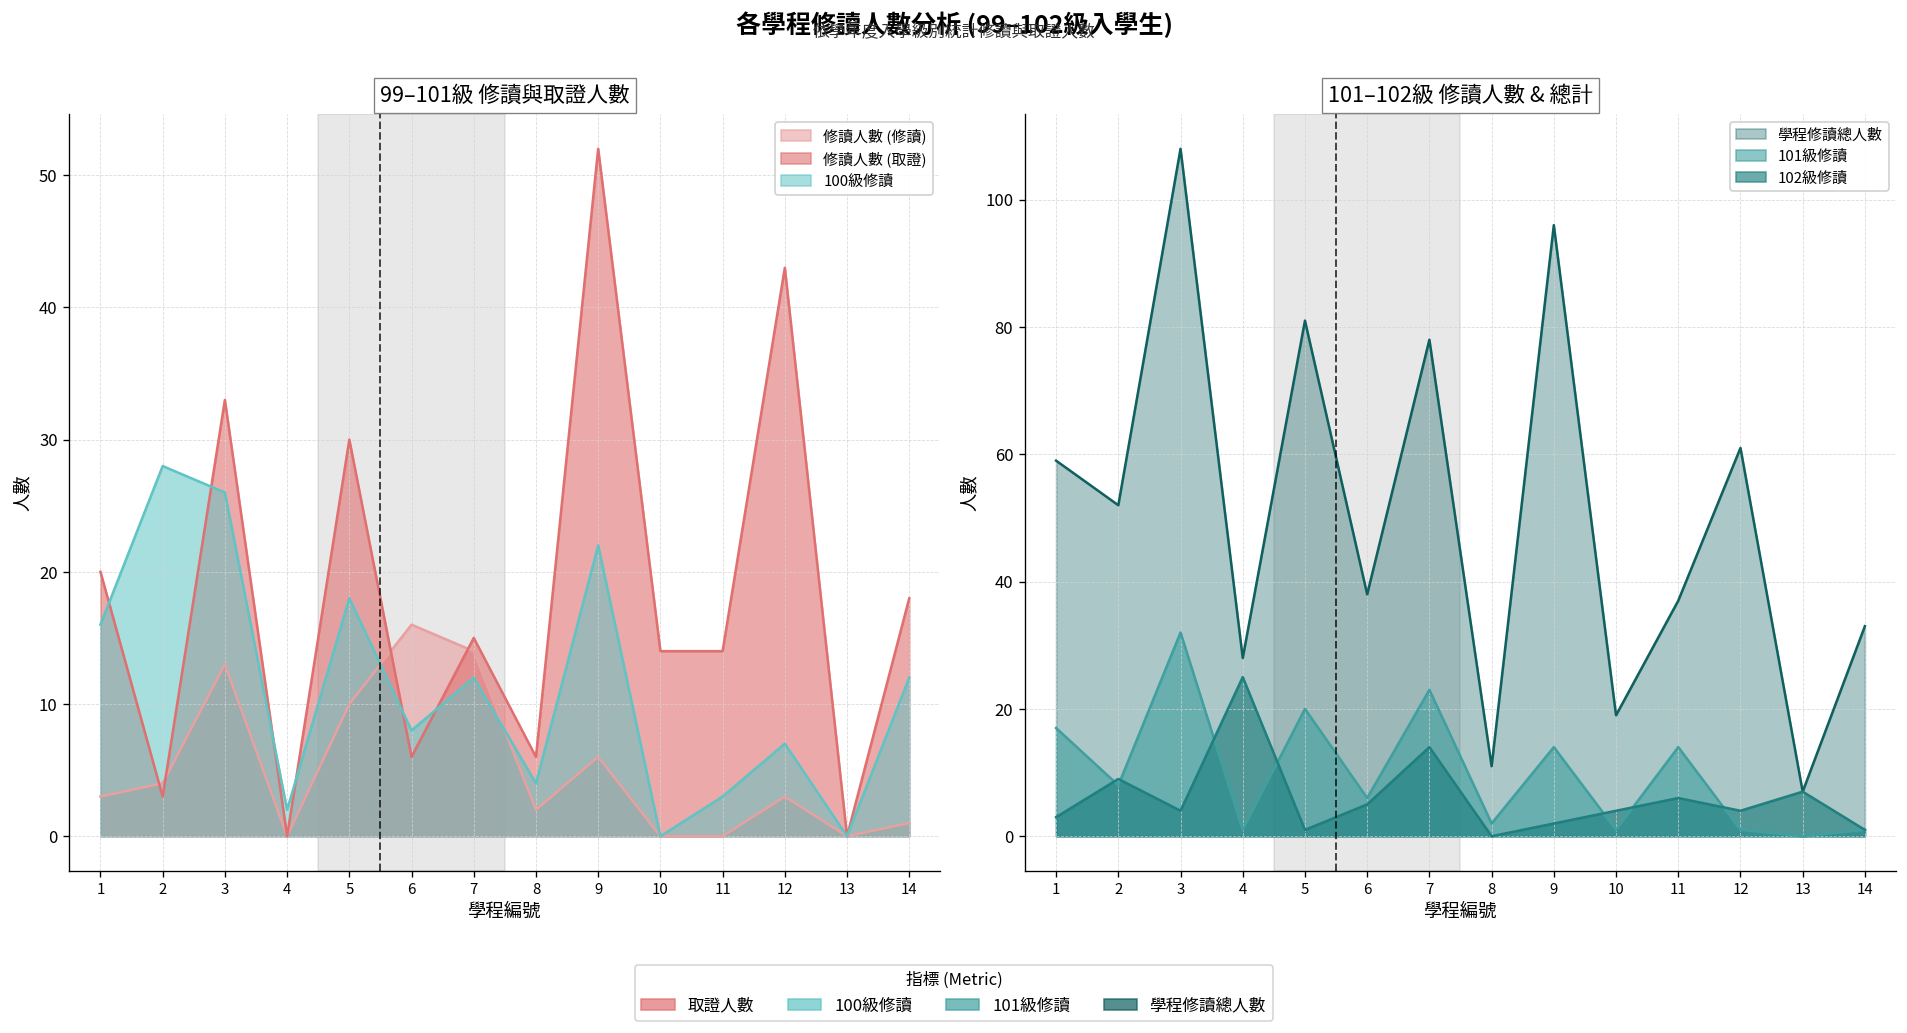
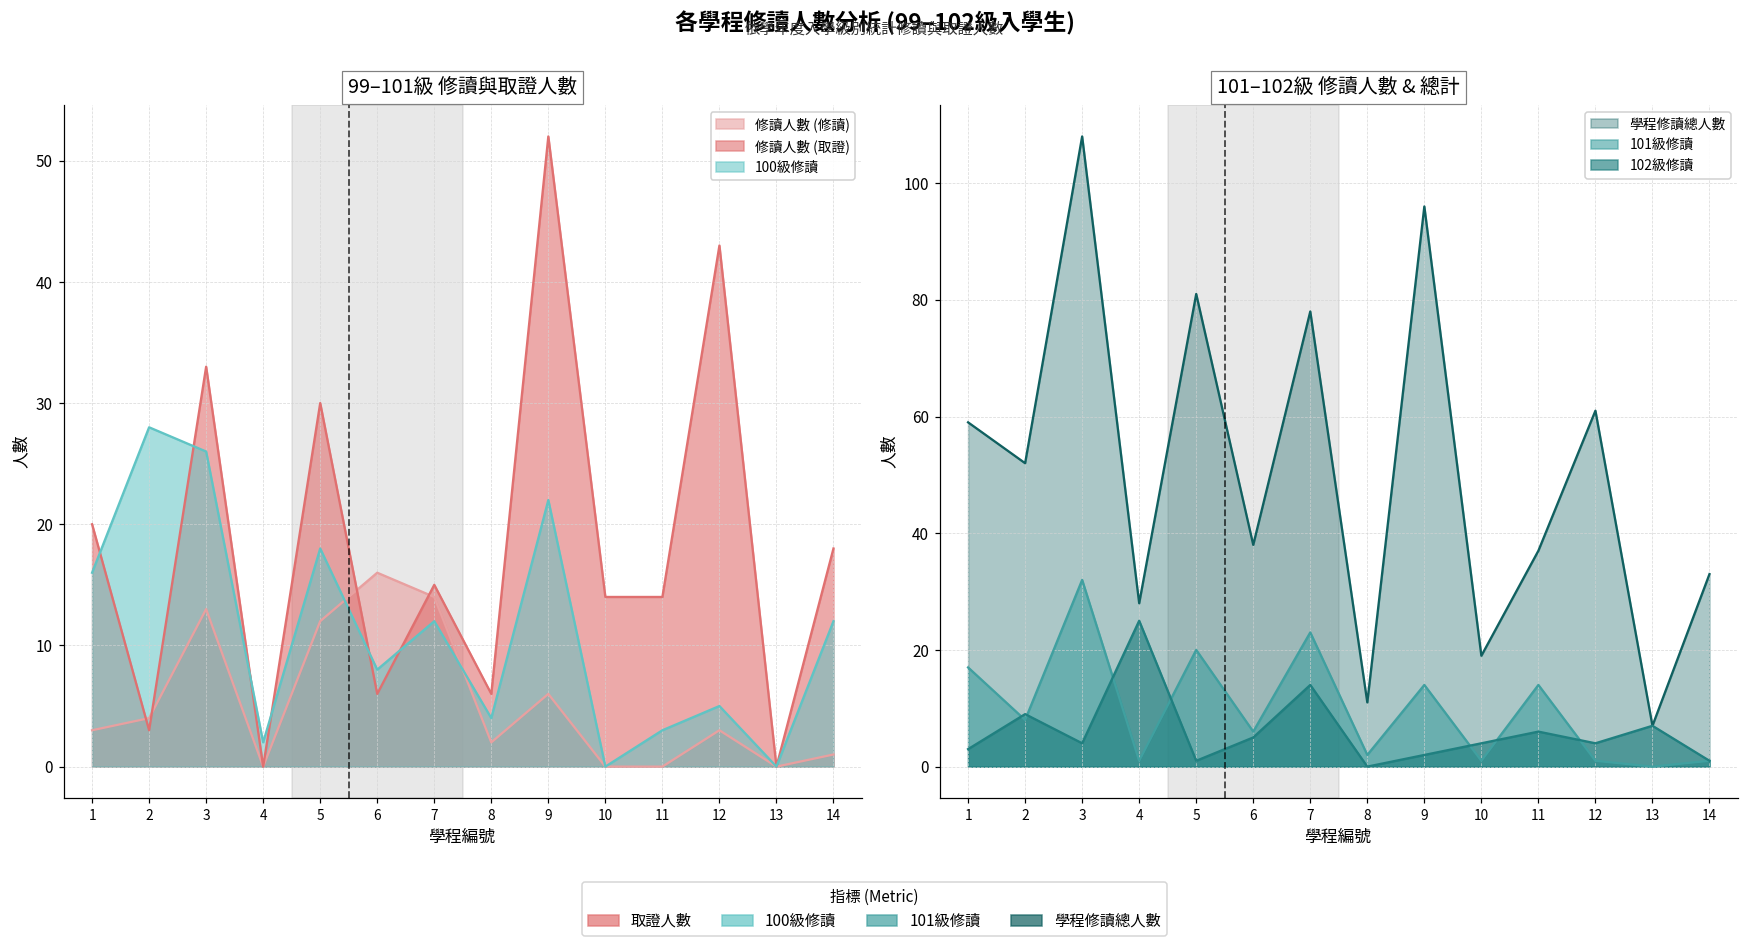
  {
    "99–101級 修讀與取證人數": {
      "修讀人數 (修讀)": {
        "1": 3,
        "2": 4,
        "3": 13,
-       "5": 10,
+       "5": 12,
        "6": 16,
        "7": 14,
        "8": 2,
        "9": 6,
        "11": 0,
        "12": 3,
        "14": 1
      },
      "修讀人數 (取證)": {
        "1": 20,
        "2": 3,
        "3": 33,
        "5": 30,
        "6": 6,
        "7": 15,
        "8": 6,
        "9": 52,
        "10": 14,
        "11": 14,
        "12": 43,
        "14": 18
      },
      "100級修讀": {
        "1": 16,
        "2": 28,
        "3": 26,
        "4": 2,
        "5": 18,
        "6": 8,
        "7": 12,
        "8": 4,
        "9": 22,
        "11": 3,
-       "12": 7,
+       "12": 5,
        "14": 12
      }
    }
  }
